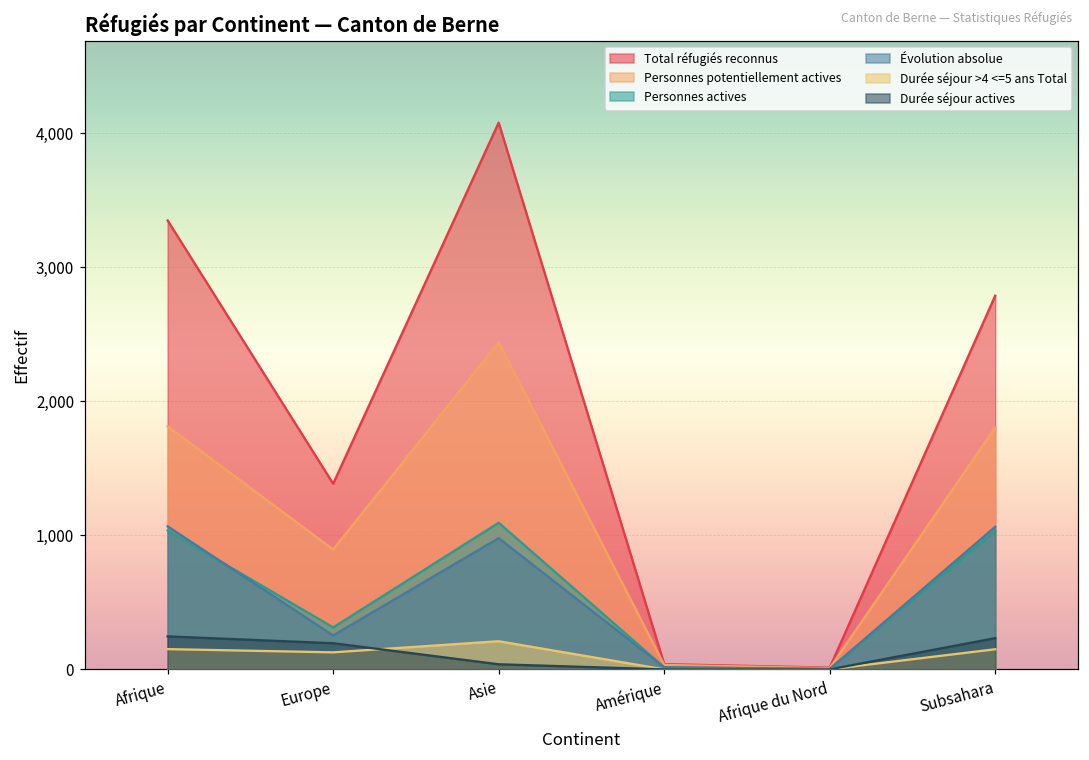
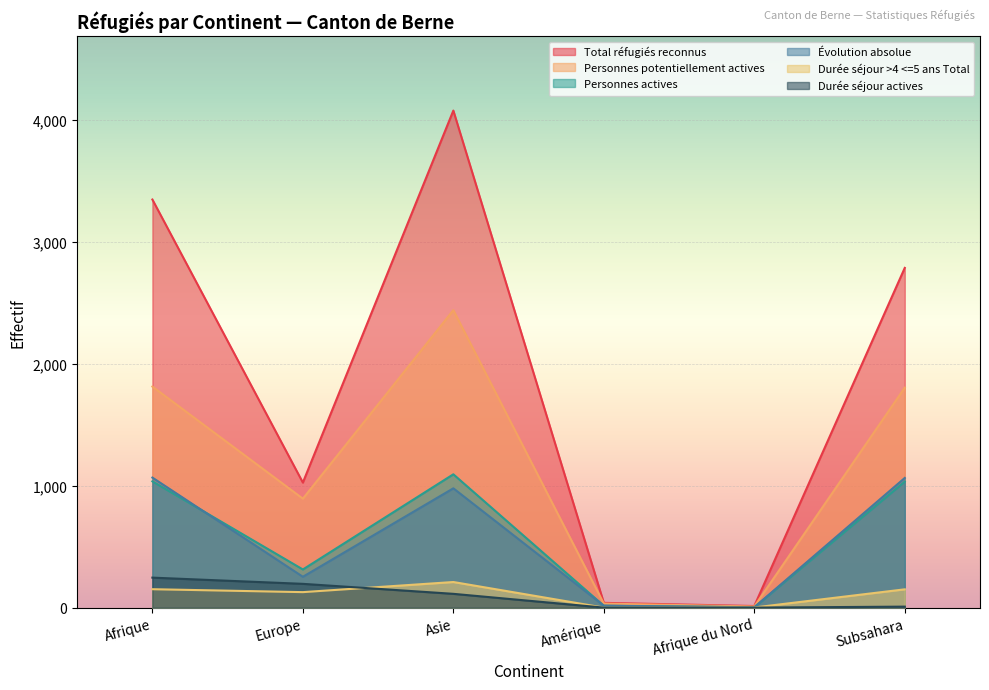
  {
    "Total réfugiés reconnus": {
      "Afrique": "3,350",
-     "Europe": "1,390",
+     "Europe": "1,030",
      "Asie": "4,080",
      "Subsahara": "2,790"
    },
    "Durée séjour actives": {
      "Afrique": "250",
      "Europe": "200",
-     "Asie": "40",
-     "Subsahara": "230"
+     "Asie": "110",
+     "Subsahara": "10"
    }
  }
